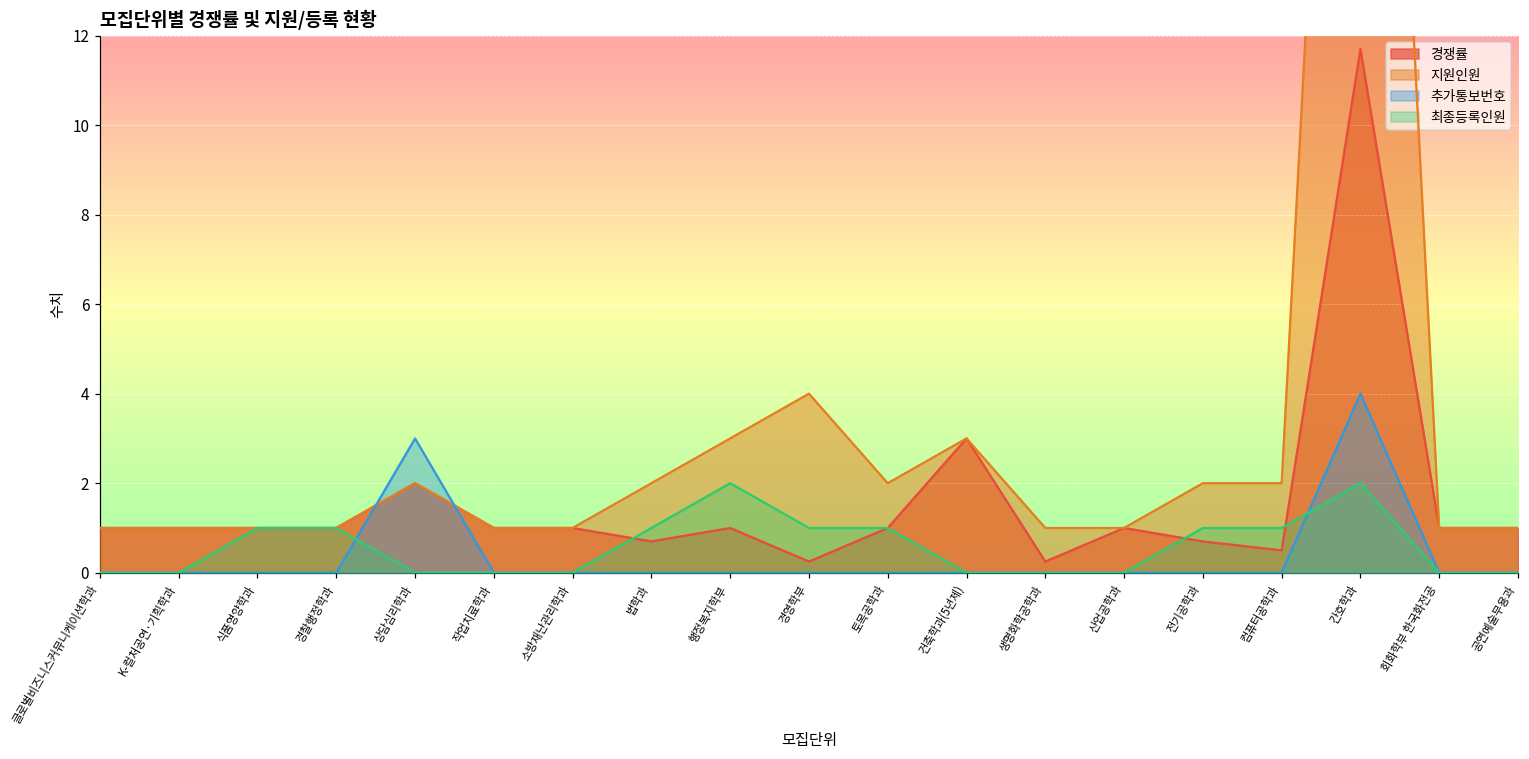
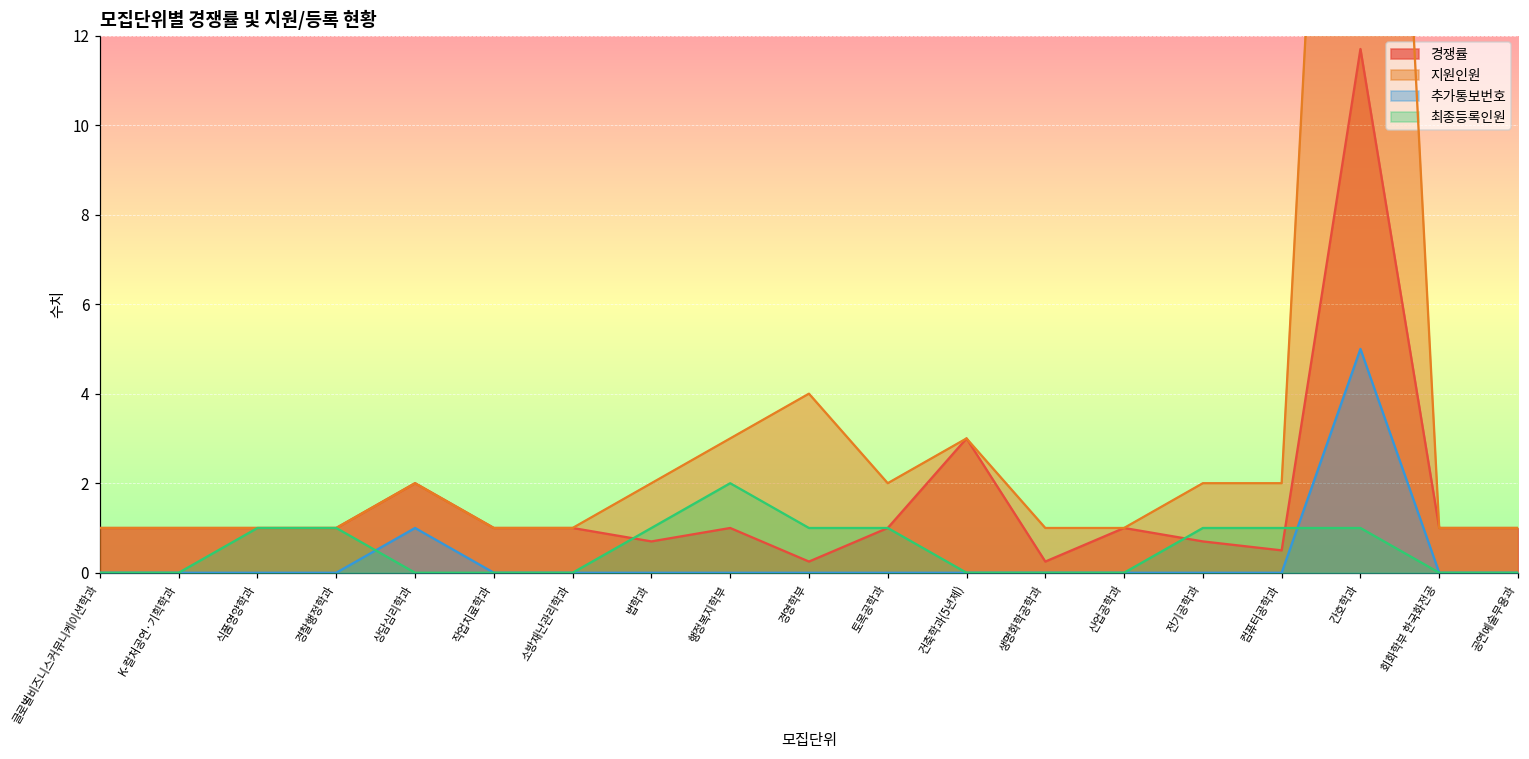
  {
    "추가통보번호": {
      "식품영양학과": 0,
      "경찰행정학과": 0,
-     "상담심리학과": 3,
+     "상담심리학과": 1,
      "법학과": 0,
      "행정복지학부": 0,
      "경영학부": 0,
      "토목공학과": 0,
      "전기공학과": 0,
      "컴퓨터공학과": 0,
-     "간호학과": 4
+     "간호학과": 5
    },
    "최종등록인원": {
      "상담심리학과": 0,
      "법학과": 1,
      "행정복지학부": 2,
      "경영학부": 1,
      "전기공학과": 1,
      "컴퓨터공학과": 1,
-     "간호학과": 2
+     "간호학과": 1
    }
  }
